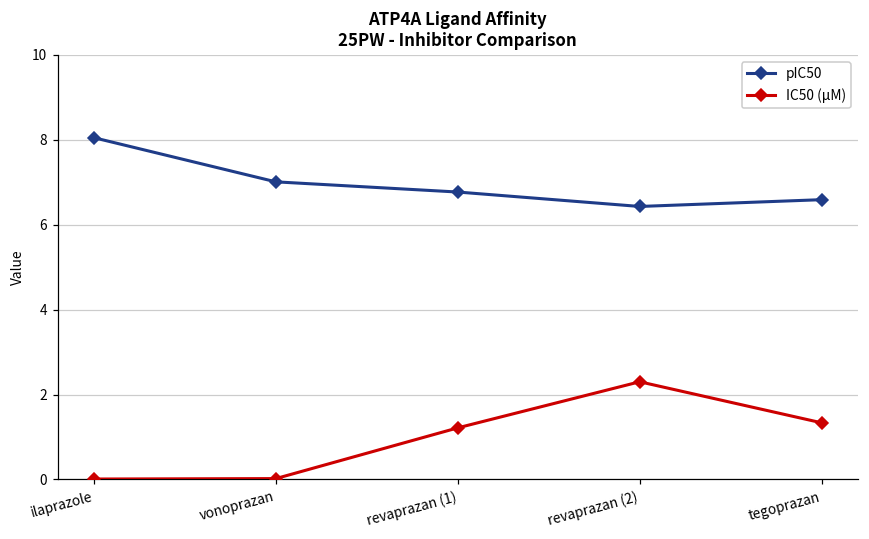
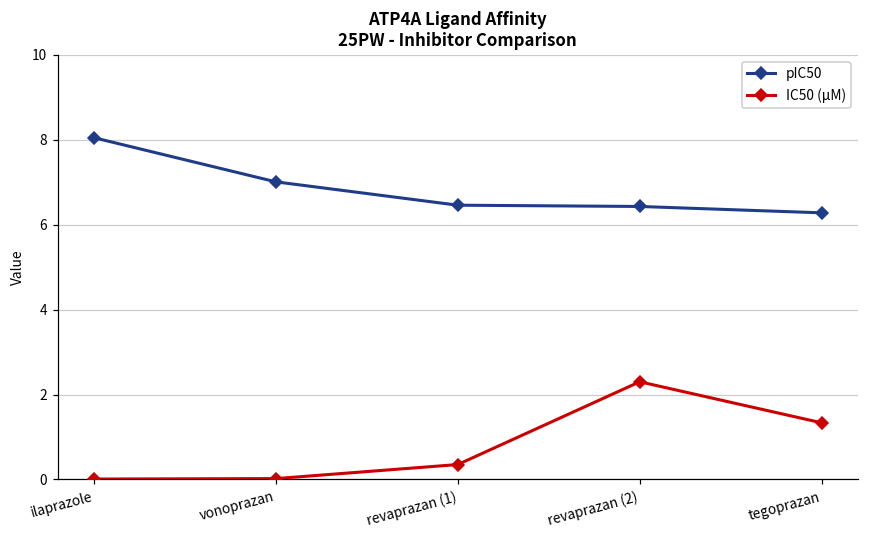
  {
    "pIC50": {
      "ilaprazole": 8.1,
      "vonoprazan": 7.0,
-     "revaprazan (1)": 6.8,
+     "revaprazan (1)": 6.5,
      "revaprazan (2)": 6.4,
-     "tegoprazan": 6.6
+     "tegoprazan": 6.3
    },
    "IC50 (µM)": {
      "ilaprazole": 0.0,
      "vonoprazan": 0.0,
-     "revaprazan (1)": 1.2,
+     "revaprazan (1)": 0.4,
      "revaprazan (2)": 2.3,
      "tegoprazan": 1.3
    }
  }
